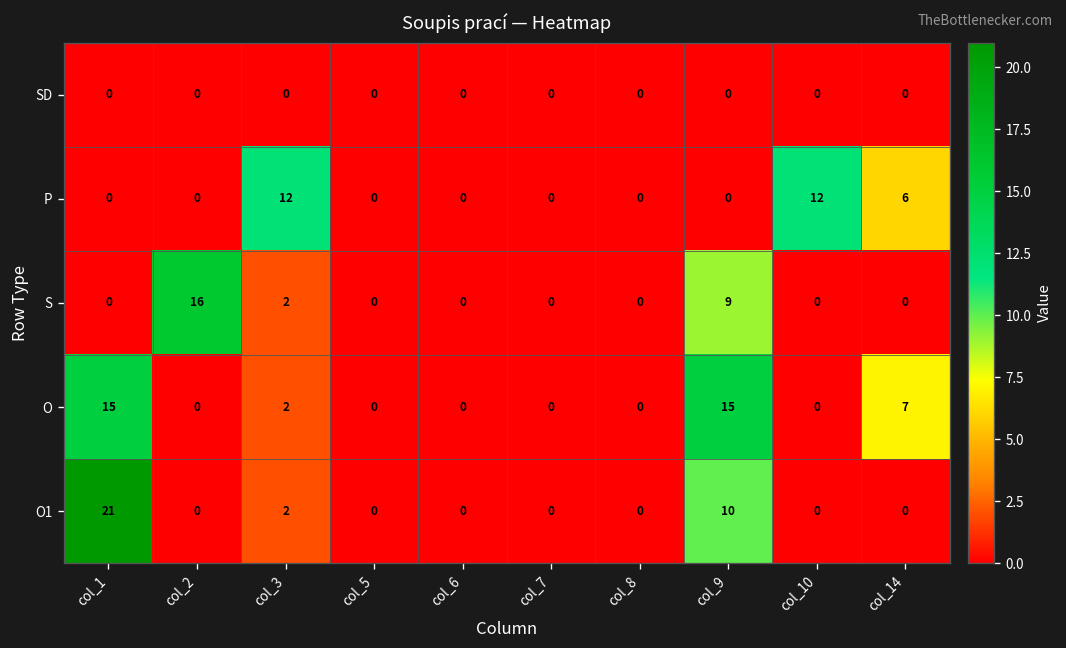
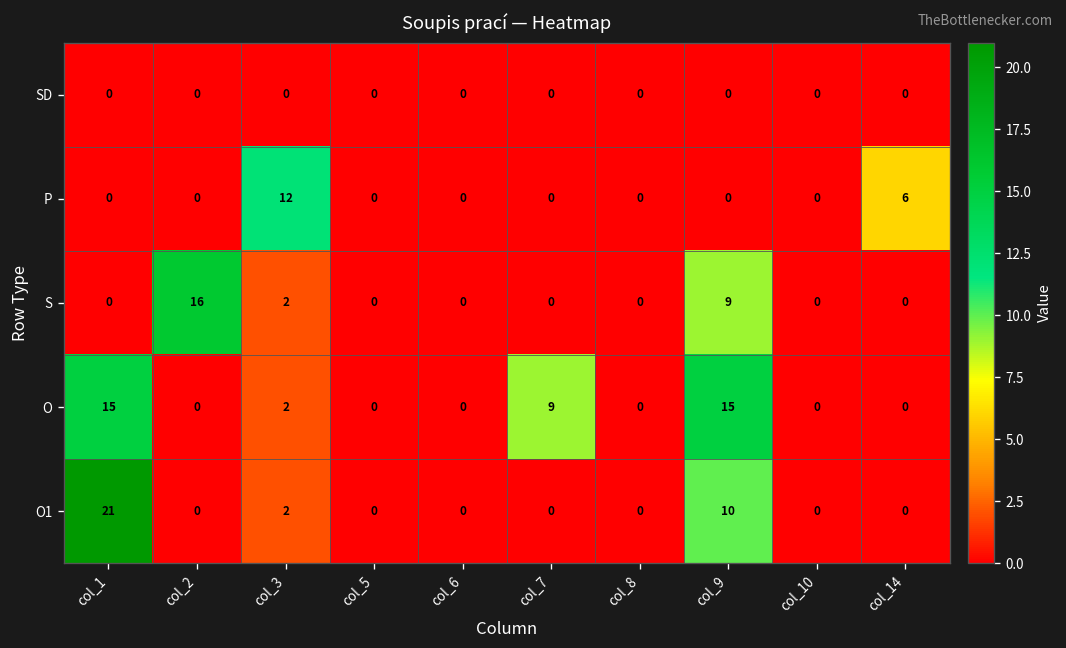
  {
    "SD": {
      "col_1": 0,
      "col_2": 0,
      "col_3": 0,
      "col_5": 0,
      "col_6": 0,
      "col_7": 0,
      "col_8": 0,
      "col_9": 0,
      "col_10": 0,
      "col_14": 0
    },
    "P": {
      "col_1": 0,
      "col_2": 0,
      "col_3": 12,
      "col_5": 0,
      "col_6": 0,
      "col_7": 0,
      "col_8": 0,
      "col_9": 0,
-     "col_10": 12,
+     "col_10": 0,
      "col_14": 6
    },
    "S": {
      "col_1": 0,
      "col_2": 16,
      "col_3": 2,
      "col_5": 0,
      "col_6": 0,
      "col_7": 0,
      "col_8": 0,
      "col_9": 9,
      "col_10": 0,
      "col_14": 0
    },
    "O": {
      "col_1": 15,
      "col_2": 0,
      "col_3": 2,
      "col_5": 0,
      "col_6": 0,
-     "col_7": 0,
+     "col_7": 9,
      "col_8": 0,
      "col_9": 15,
      "col_10": 0,
-     "col_14": 7
+     "col_14": 0
    },
    "O1": {
      "col_1": 21,
      "col_2": 0,
      "col_3": 2,
      "col_5": 0,
      "col_6": 0,
      "col_7": 0,
      "col_8": 0,
      "col_9": 10,
      "col_10": 0,
      "col_14": 0
    }
  }
